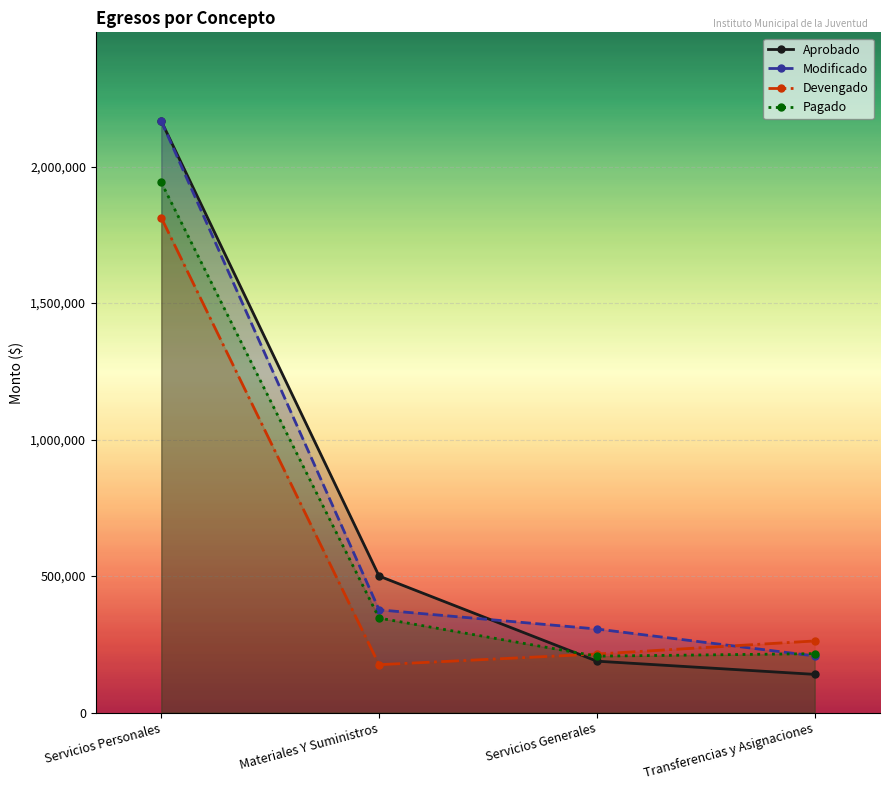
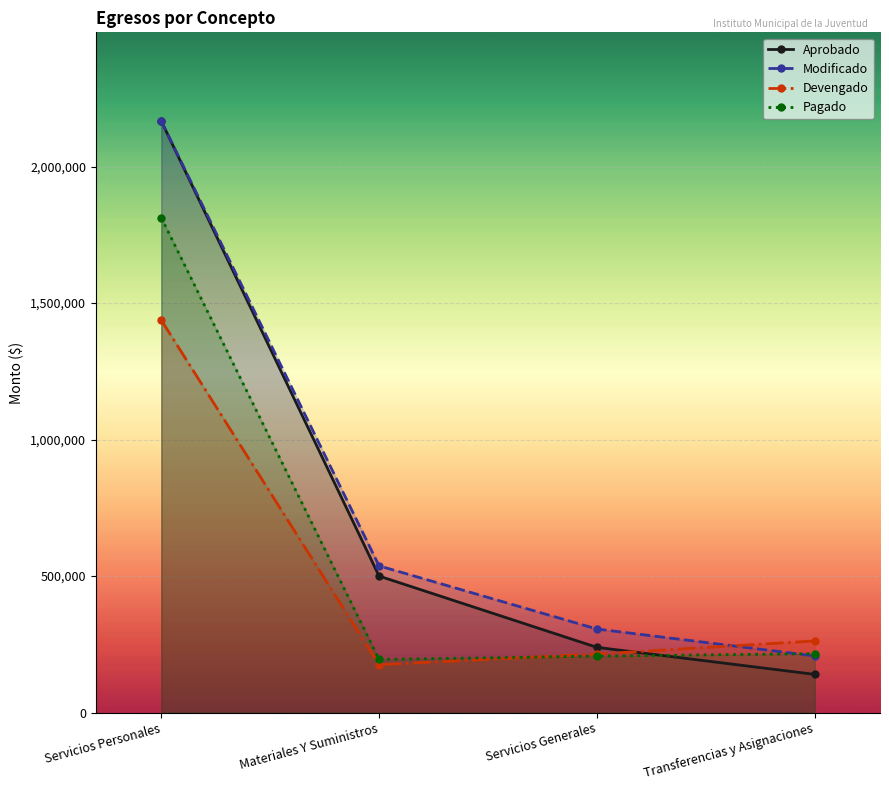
  {
    "Aprobado": {
      "Materiales Y Suministros": "500,000",
-     "Servicios Generales": "190,000",
+     "Servicios Generales": "240,000",
      "Transferencias y Asignaciones": "140,000"
    },
    "Modificado": {
-     "Materiales Y Suministros": "380,000",
+     "Materiales Y Suministros": "540,000",
      "Servicios Generales": "310,000"
    },
    "Devengado": {
-     "Servicios Personales": "1,810,000",
+     "Servicios Personales": "1,440,000",
      "Materiales Y Suministros": "180,000",
      "Transferencias y Asignaciones": "260,000"
    },
    "Pagado": {
-     "Servicios Personales": "1,940,000",
-     "Materiales Y Suministros": "350,000"
+     "Servicios Personales": "1,810,000",
+     "Materiales Y Suministros": "190,000"
    }
  }
